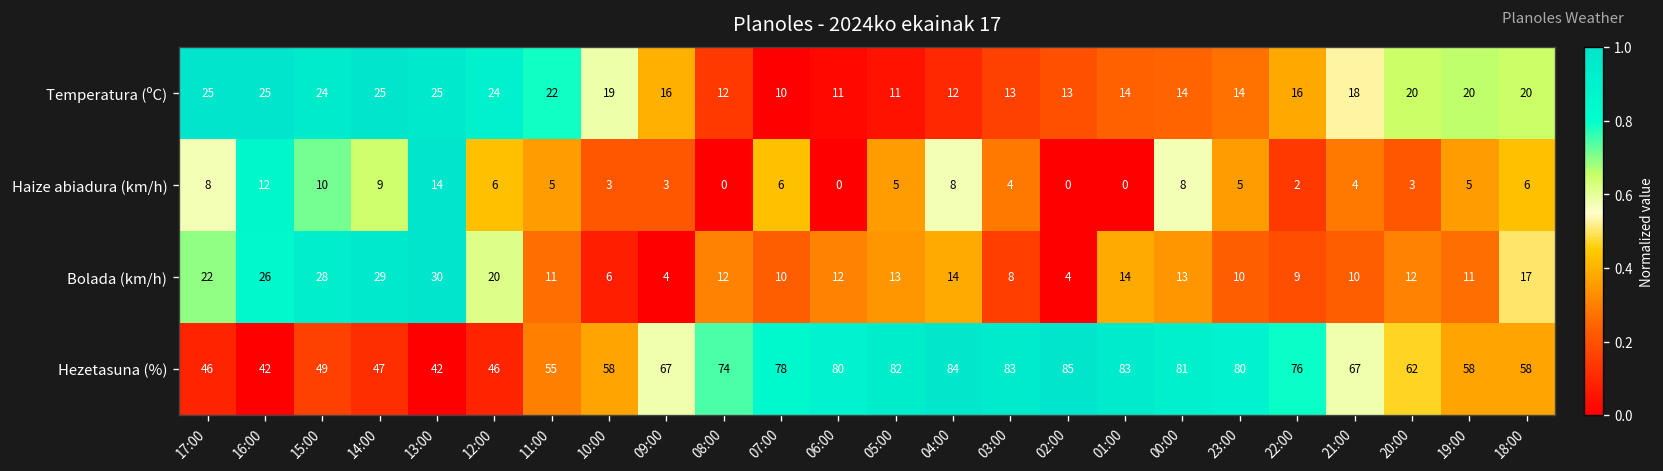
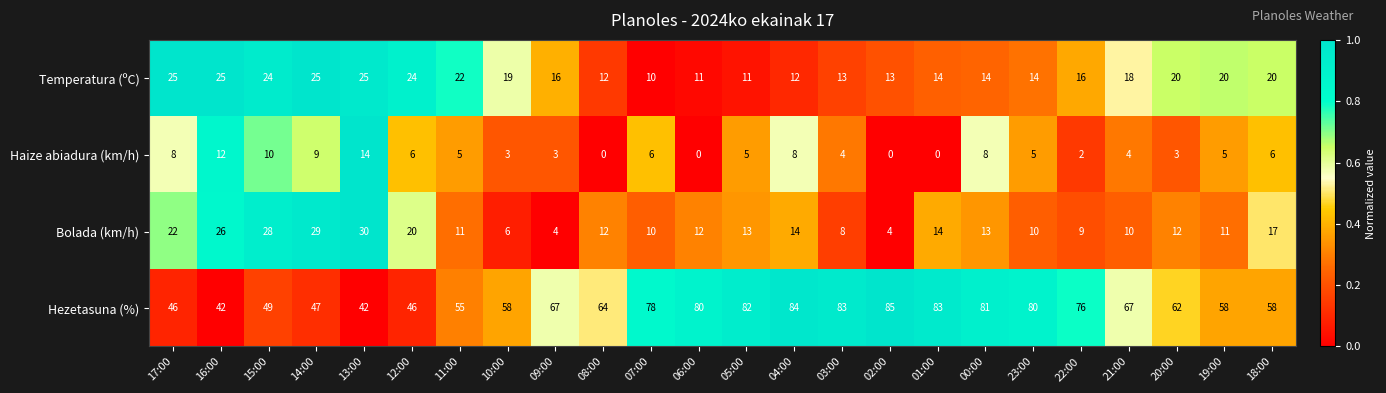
  {
    "Temperatura (ºC)": {
      "17:00": 25,
      "16:00": 25,
      "15:00": 24,
      "14:00": 25,
      "13:00": 25,
      "12:00": 24,
      "11:00": 22,
      "10:00": 19,
      "09:00": 16,
      "08:00": 12,
      "07:00": 10,
      "06:00": 11,
      "05:00": 11,
      "04:00": 12,
      "03:00": 13,
      "02:00": 13,
      "01:00": 14,
      "00:00": 14,
      "23:00": 14,
      "22:00": 16,
      "21:00": 18,
      "20:00": 20,
      "19:00": 20,
      "18:00": 20
    },
    "Haize abiadura (km/h)": {
      "17:00": 8,
      "16:00": 12,
      "15:00": 10,
      "14:00": 9,
      "13:00": 14,
      "12:00": 6,
      "11:00": 5,
      "10:00": 3,
      "09:00": 3,
      "08:00": 0,
      "07:00": 6,
      "06:00": 0,
      "05:00": 5,
      "04:00": 8,
      "03:00": 4,
      "02:00": 0,
      "01:00": 0,
      "00:00": 8,
      "23:00": 5,
      "22:00": 2,
      "21:00": 4,
      "20:00": 3,
      "19:00": 5,
      "18:00": 6
    },
    "Bolada (km/h)": {
      "17:00": 22,
      "16:00": 26,
      "15:00": 28,
      "14:00": 29,
      "13:00": 30,
      "12:00": 20,
      "11:00": 11,
      "10:00": 6,
      "09:00": 4,
      "08:00": 12,
      "07:00": 10,
      "06:00": 12,
      "05:00": 13,
      "04:00": 14,
      "03:00": 8,
      "02:00": 4,
      "01:00": 14,
      "00:00": 13,
      "23:00": 10,
      "22:00": 9,
      "21:00": 10,
      "20:00": 12,
      "19:00": 11,
      "18:00": 17
    },
    "Hezetasuna (%)": {
      "17:00": 46,
      "16:00": 42,
      "15:00": 49,
      "14:00": 47,
      "13:00": 42,
      "12:00": 46,
      "11:00": 55,
      "10:00": 58,
      "09:00": 67,
-     "08:00": 74,
+     "08:00": 64,
      "07:00": 78,
      "06:00": 80,
      "05:00": 82,
      "04:00": 84,
      "03:00": 83,
      "02:00": 85,
      "01:00": 83,
      "00:00": 81,
      "23:00": 80,
      "22:00": 76,
      "21:00": 67,
      "20:00": 62,
      "19:00": 58,
      "18:00": 58
    }
  }
